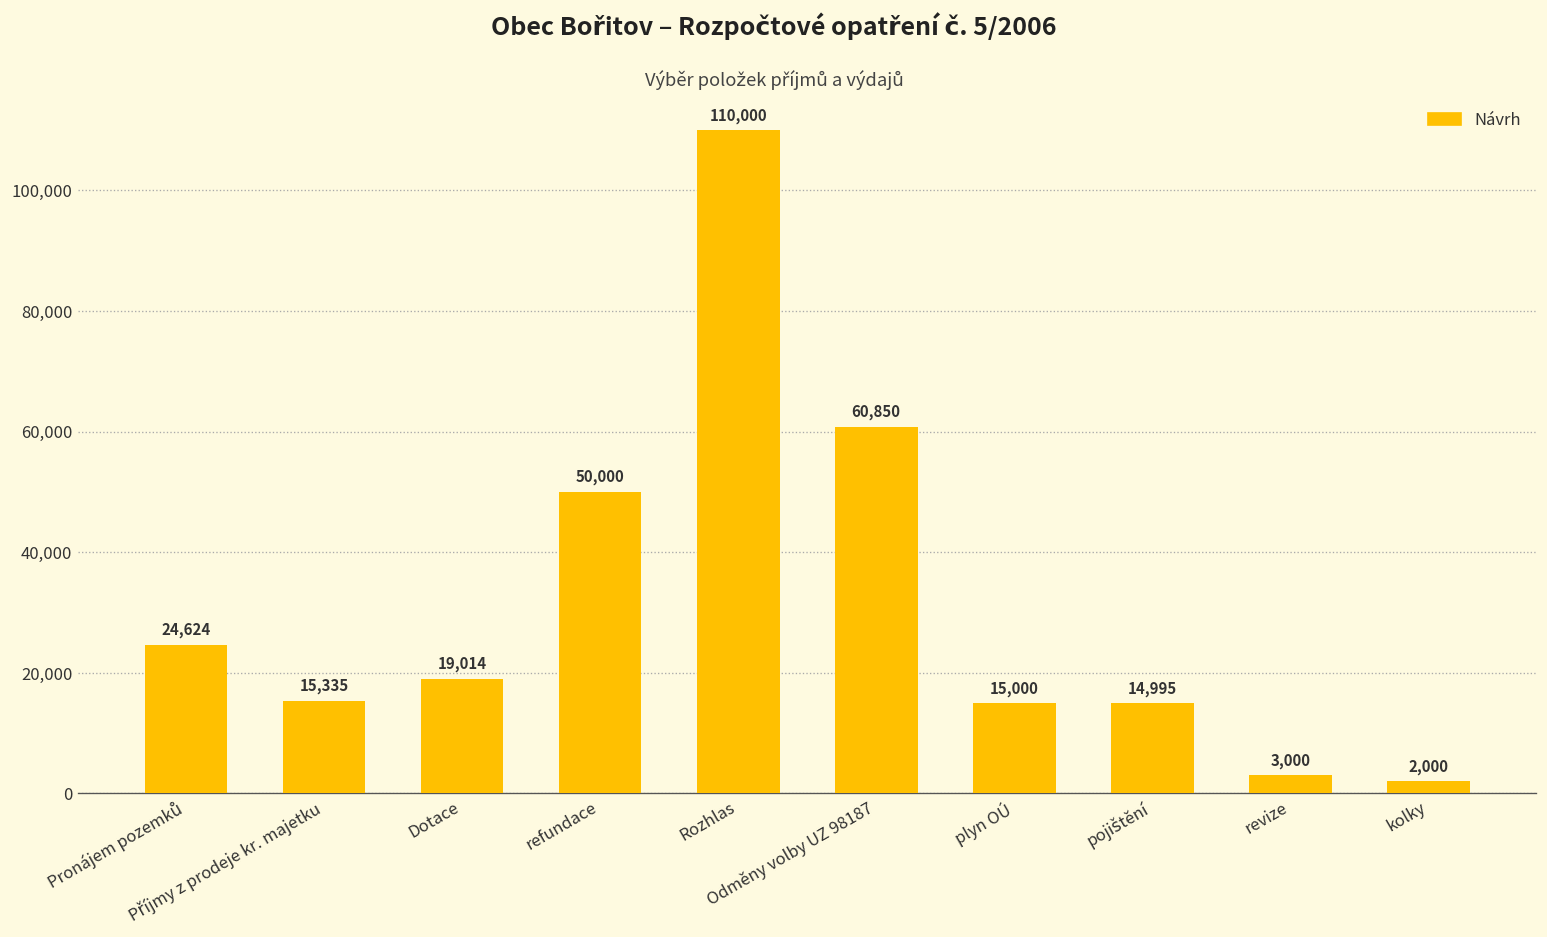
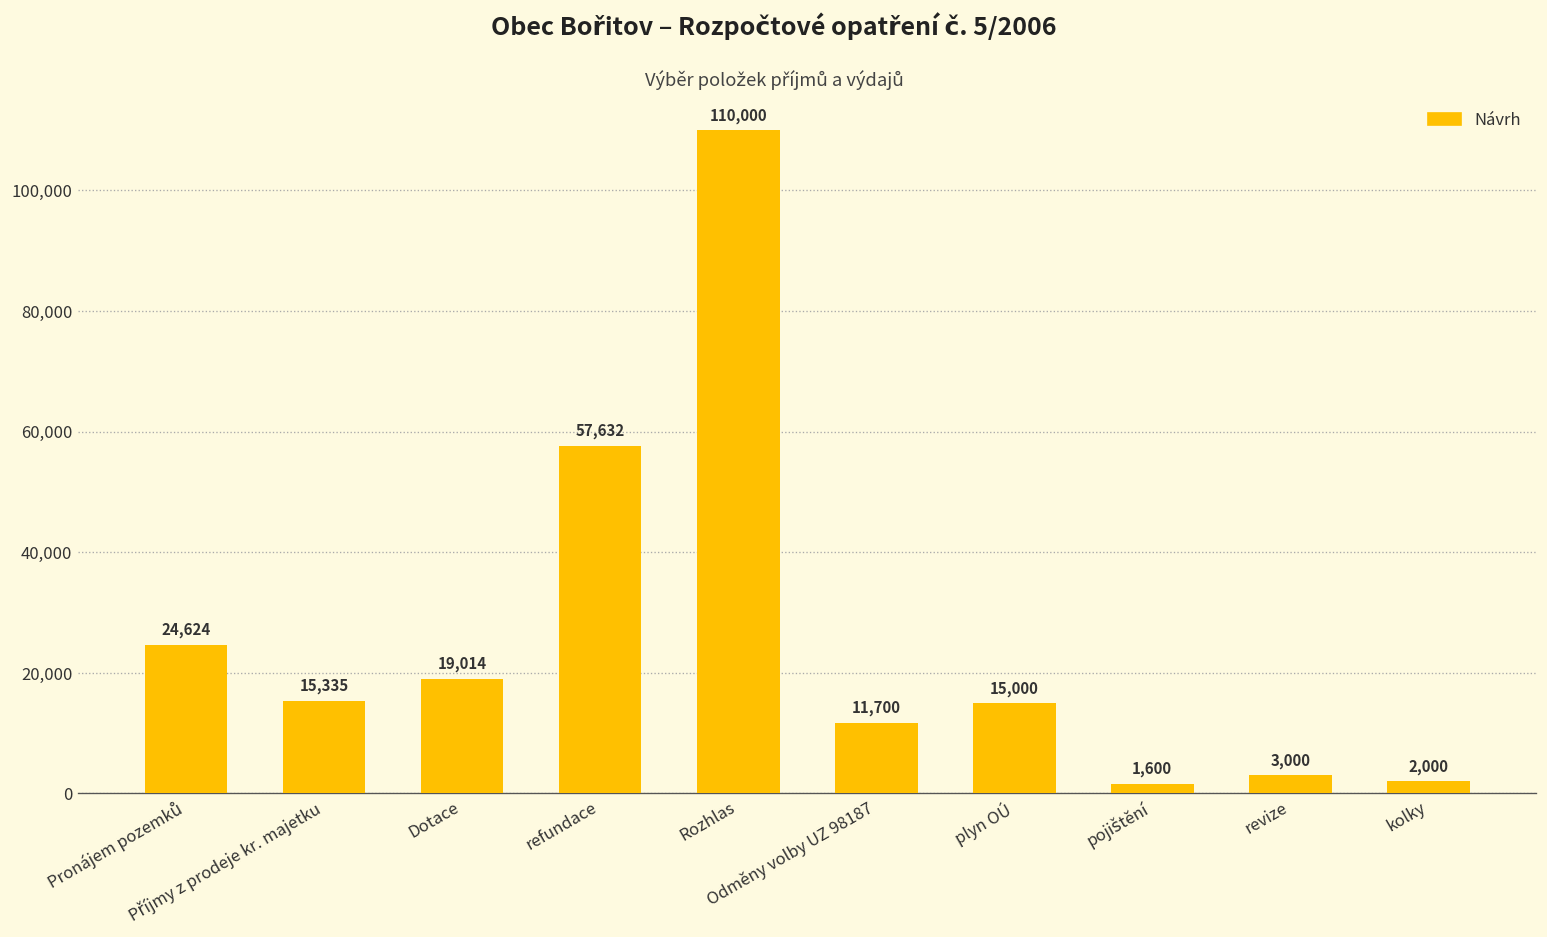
  {
    "Pronájem pozemků": "24,624",
    "Příjmy z prodeje kr. majetku": "15,335",
    "Dotace": "19,014",
-   "refundace": "50,000",
+   "refundace": "57,632",
    "Rozhlas": "110,000",
-   "Odměny volby UZ 98187": "60,850",
+   "Odměny volby UZ 98187": "11,700",
    "plyn OÚ": "15,000",
-   "pojištění": "14,995",
+   "pojištění": "1,600",
    "revize": "3,000",
    "kolky": "2,000"
  }
